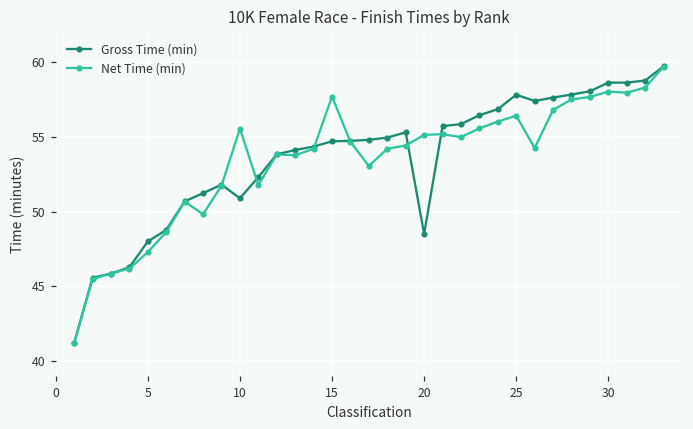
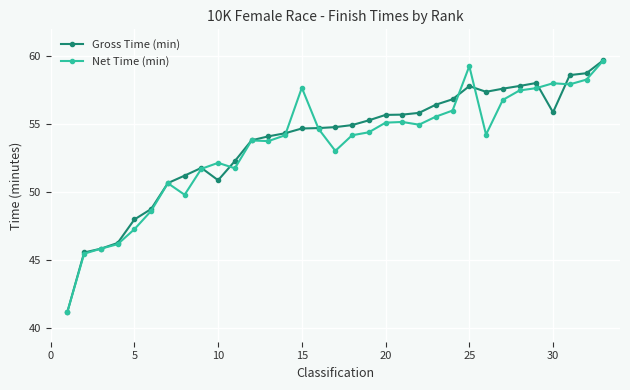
  {
    "Gross Time (min)": {
      "5": 48.0,
      "10": 50.9,
      "15": 54.7,
-     "20": 48.5,
+     "20": 55.7,
      "25": 57.8,
-     "30": 58.6
+     "30": 55.9
    },
    "Net Time (min)": {
      "5": 47.3,
-     "10": 55.6,
+     "10": 52.2,
      "15": 57.7,
      "20": 55.1,
-     "25": 56.4,
+     "25": 59.3,
      "30": 58.0
    }
  }
